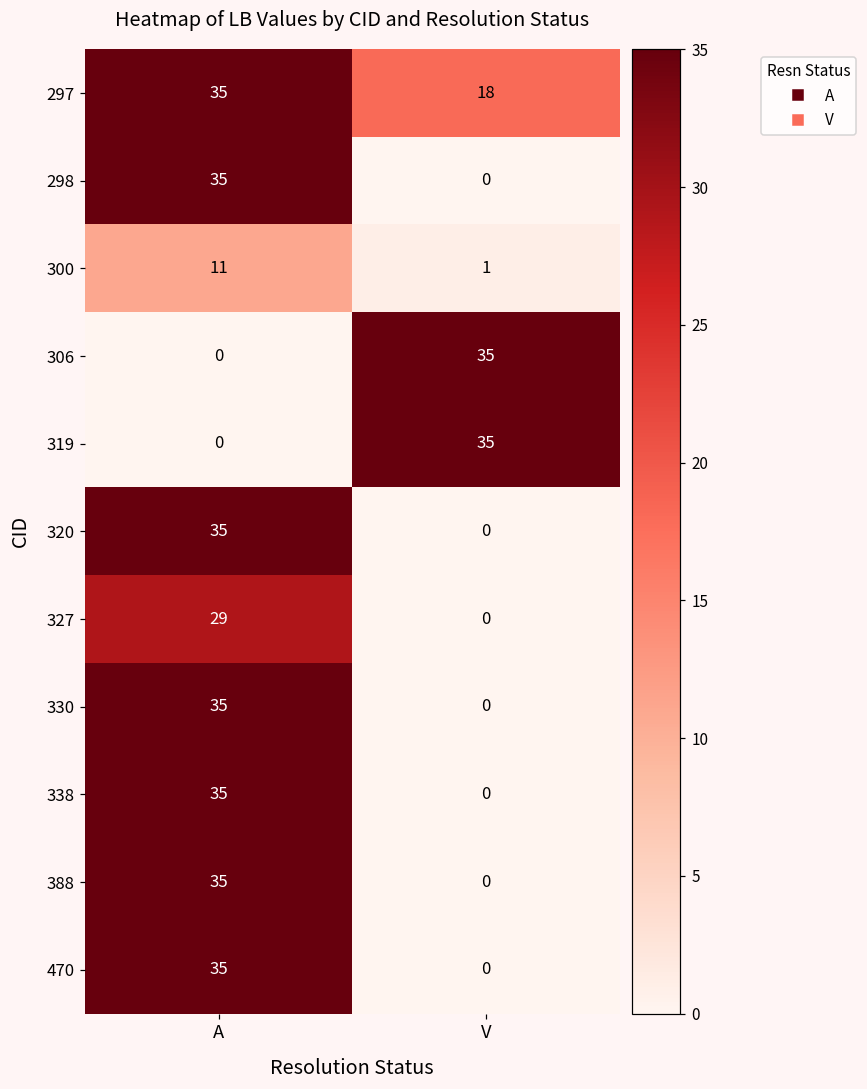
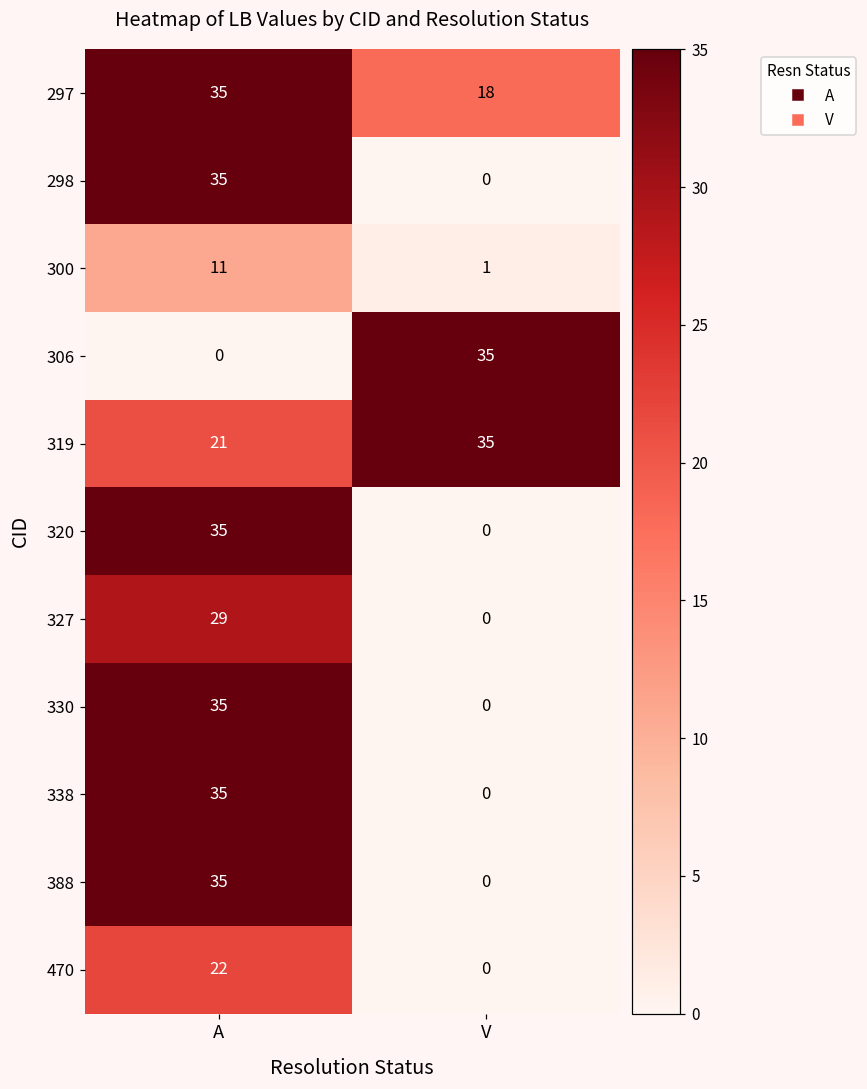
  {
    "297": {
      "A": 35,
      "V": 18
    },
    "298": {
      "A": 35,
      "V": 0
    },
    "300": {
      "A": 11,
      "V": 1
    },
    "306": {
      "A": 0,
      "V": 35
    },
    "319": {
-     "A": 0,
+     "A": 21,
      "V": 35
    },
    "320": {
      "A": 35,
      "V": 0
    },
    "327": {
      "A": 29,
      "V": 0
    },
    "330": {
      "A": 35,
      "V": 0
    },
    "338": {
      "A": 35,
      "V": 0
    },
    "388": {
      "A": 35,
      "V": 0
    },
    "470": {
-     "A": 35,
+     "A": 22,
      "V": 0
    }
  }
